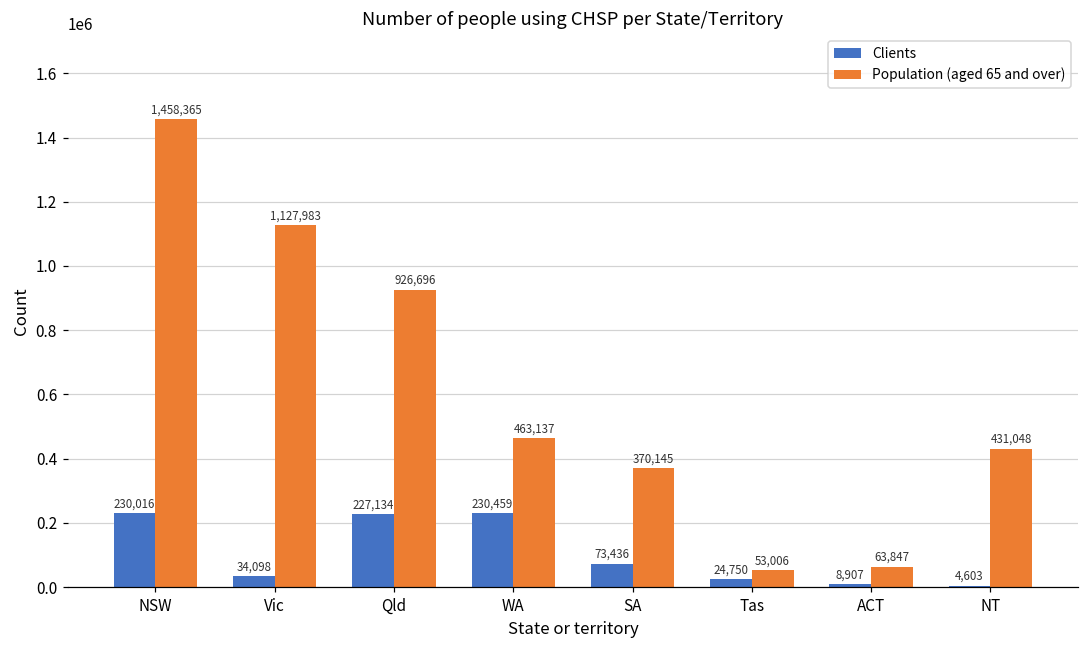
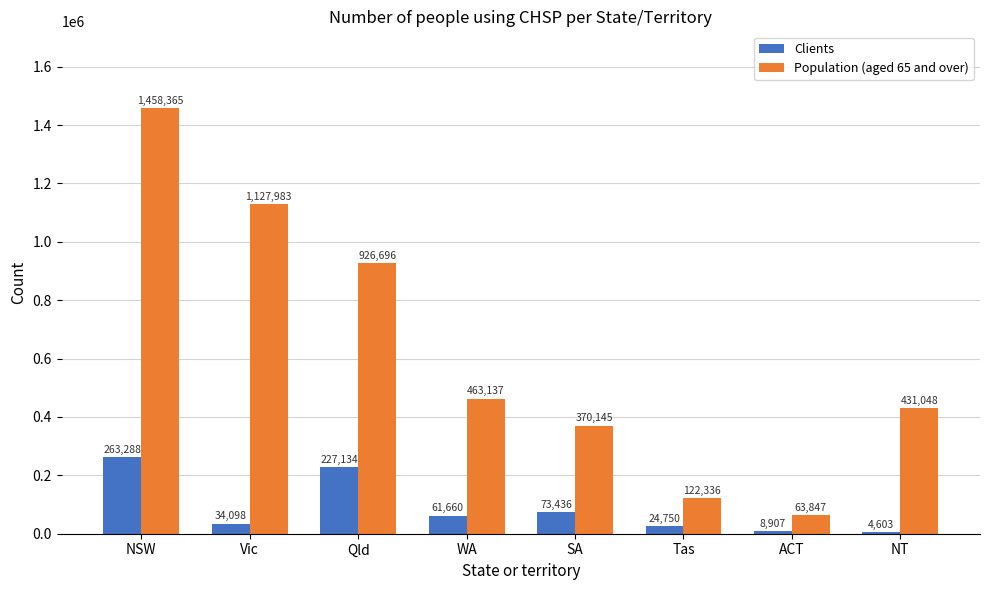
  {
    "Clients": {
-     "NSW": "230,016",
+     "NSW": "263,288",
      "Vic": "34,098",
      "Qld": "227,134",
-     "WA": "230,459",
+     "WA": "61,660",
      "SA": "73,436",
      "Tas": "24,750",
      "ACT": "8,907",
      "NT": "4,603"
    },
    "Population (aged 65 and over)": {
      "NSW": "1,458,365",
      "Vic": "1,127,983",
      "Qld": "926,696",
      "WA": "463,137",
      "SA": "370,145",
-     "Tas": "53,006",
+     "Tas": "122,336",
      "ACT": "63,847",
      "NT": "431,048"
    }
  }
